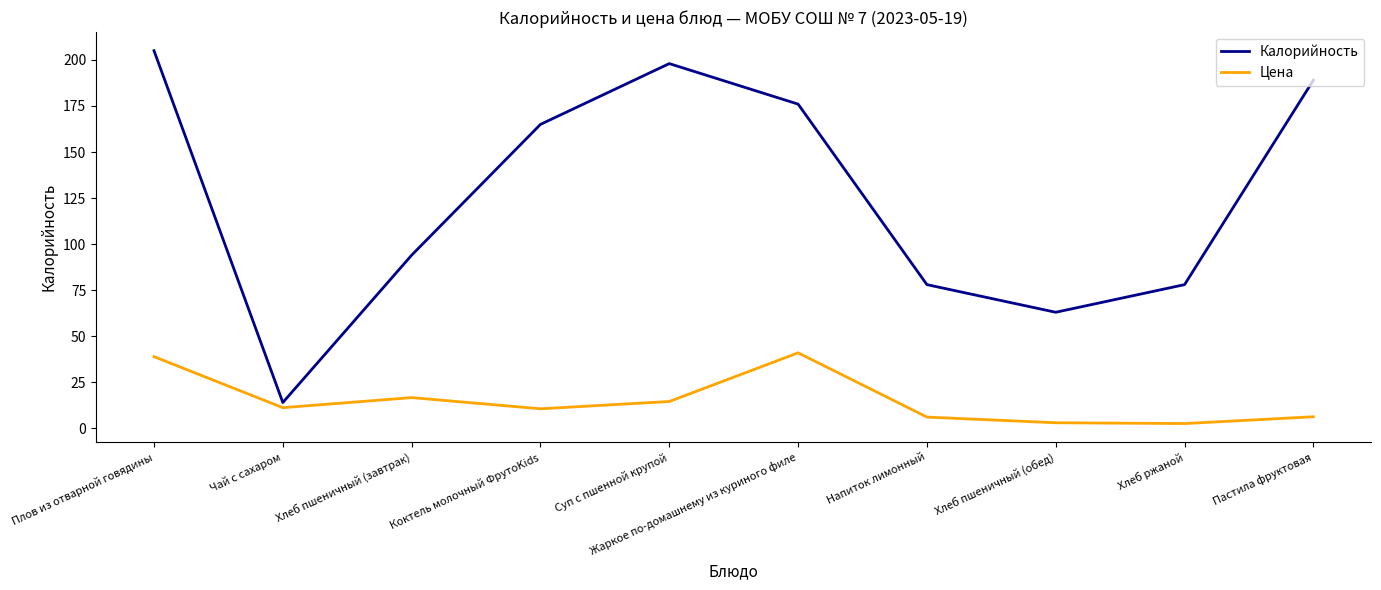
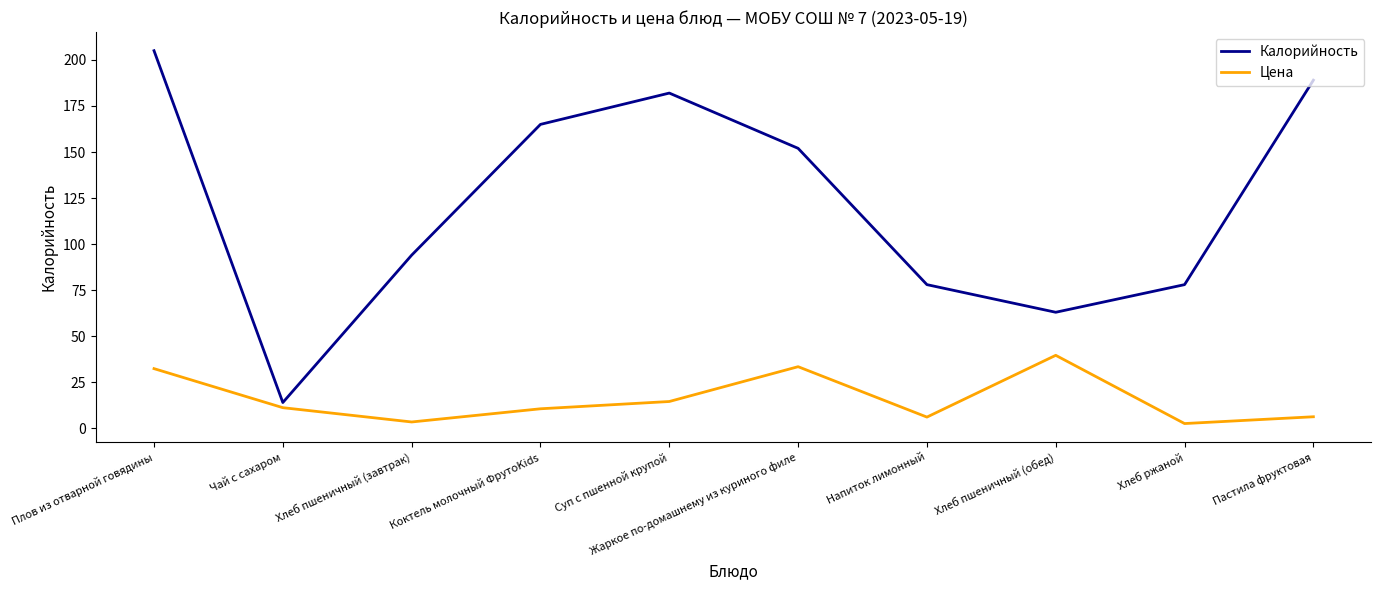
  {
    "Калорийность": {
      "Плов из отварной говядины": 205,
      "Чай с сахаром": 14,
      "Хлеб пшеничный (завтрак)": 94,
      "Коктель молочный ФрутоKids": 165,
-     "Суп с пшенной крупой": 198,
-     "Жаркое по-домашнему из куриного филе": 176,
+     "Суп с пшенной крупой": 182,
+     "Жаркое по-домашнему из куриного филе": 152,
      "Напиток лимонный": 78,
      "Хлеб пшеничный (обед)": 63,
      "Хлеб ржаной": 78
    },
    "Цена": {
-     "Плов из отварной говядины": 39,
+     "Плов из отварной говядины": 32,
      "Чай с сахаром": 11,
-     "Хлеб пшеничный (завтрак)": 17,
+     "Хлеб пшеничный (завтрак)": 3,
      "Коктель молочный ФрутоKids": 11,
      "Суп с пшенной крупой": 15,
-     "Жаркое по-домашнему из куриного филе": 41,
+     "Жаркое по-домашнему из куриного филе": 33,
      "Напиток лимонный": 6,
-     "Хлеб пшеничный (обед)": 3,
+     "Хлеб пшеничный (обед)": 40,
      "Хлеб ржаной": 3,
      "Пастила фруктовая": 6
    }
  }
